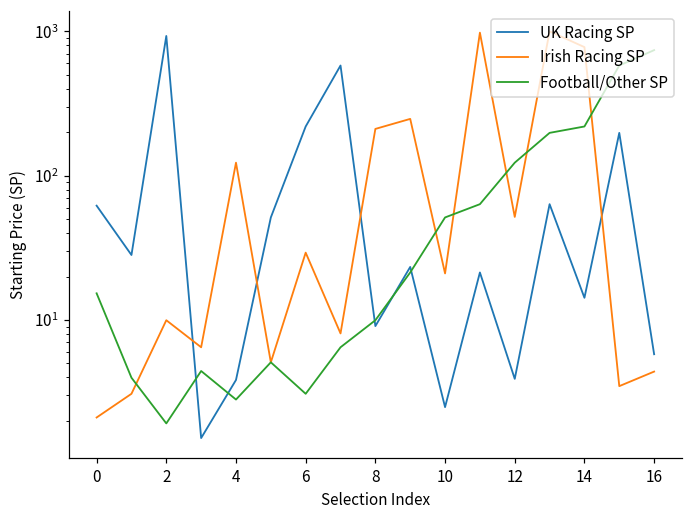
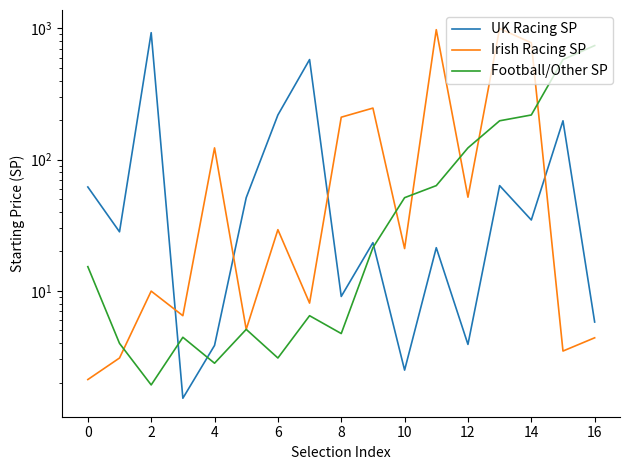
  {
    "UK Racing SP": {
      "0": 60,
      "2": 900,
      "4": 4,
      "6": 220,
      "8": 9,
      "10": 2.5,
      "12": 4,
-     "14": 14,
+     "14": 35,
      "16": 6
    },
    "Irish Racing SP": {
      "0": 2.1,
      "2": 10,
      "4": 120,
      "6": 29,
      "8": 210,
      "10": 21,
      "12": 52,
      "16": 4.4
    },
    "Football/Other SP": {
      "0": 15,
      "2": 1.9,
      "4": 2.8,
      "6": 3.1,
-     "8": 10,
+     "8": 4.7,
      "10": 51,
      "12": 120,
      "14": 220
    }
  }
